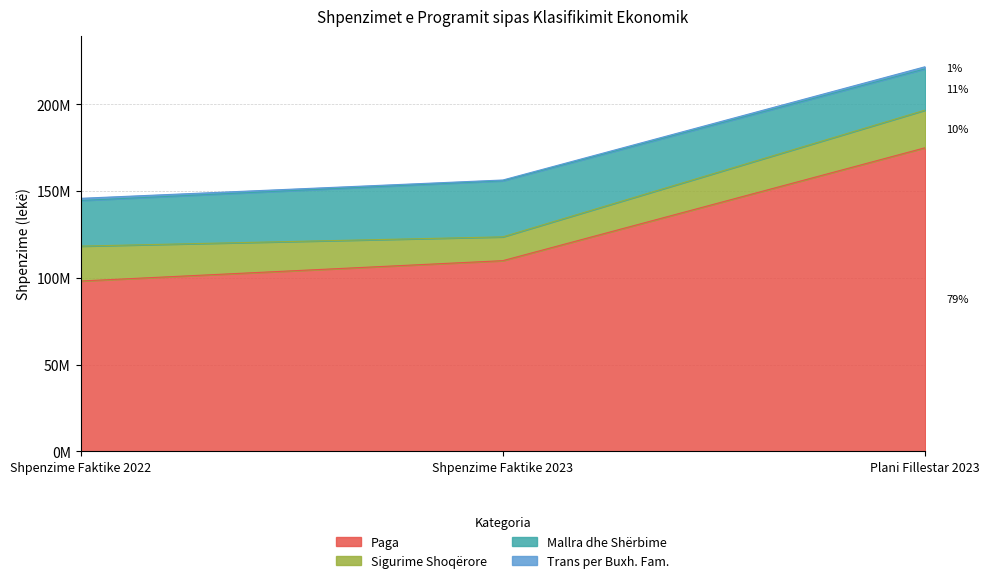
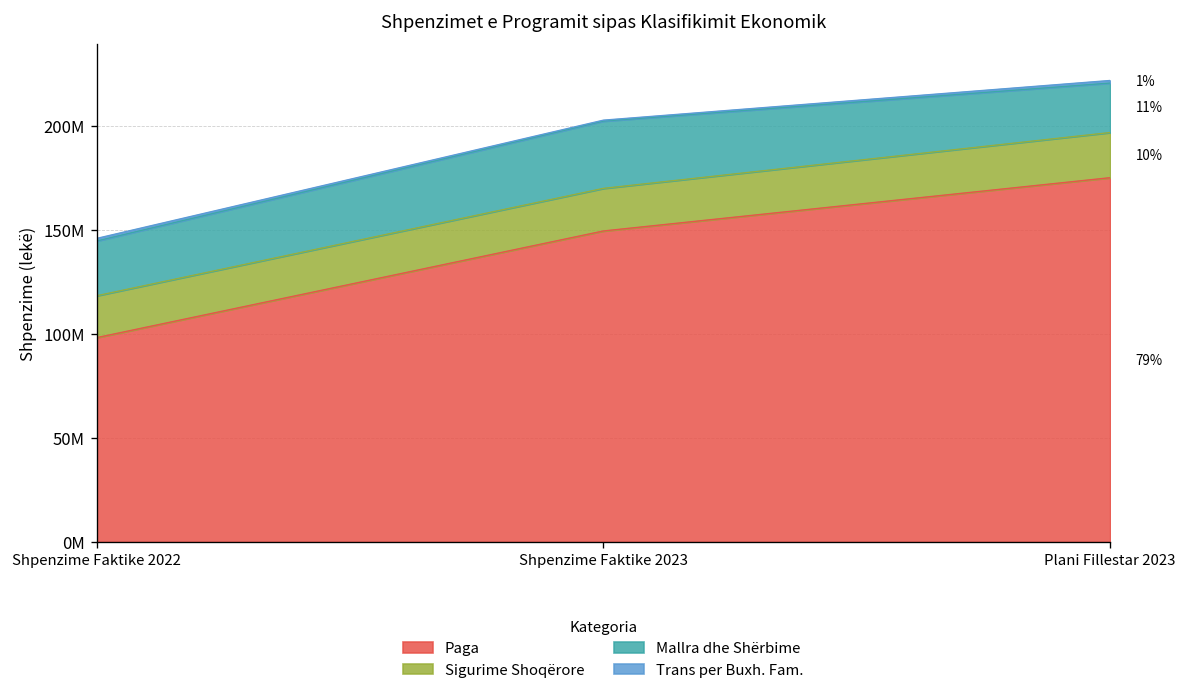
  {
    "Paga": {
      "Shpenzime Faktike 2022": 98000000,
-     "Shpenzime Faktike 2023": 110000000,
+     "Shpenzime Faktike 2023": 149000000,
      "Plani Fillestar 2023": 175000000
    },
    "Sigurime Shoqërore": {
      "Shpenzime Faktike 2022": 20000000,
-     "Shpenzime Faktike 2023": 14000000,
+     "Shpenzime Faktike 2023": 20000000,
      "Plani Fillestar 2023": 22000000
    }
  }
